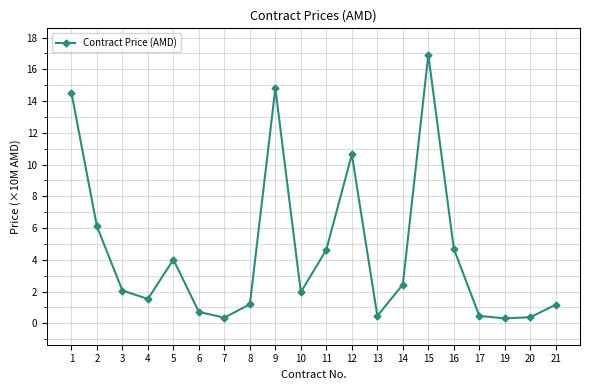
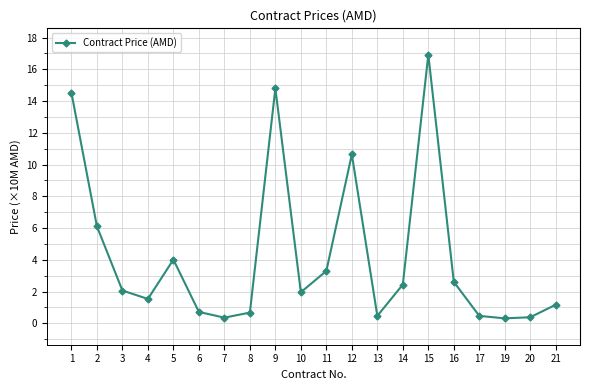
  {
    "1": 14.5,
    "2": 6.1,
    "3": 2.1,
    "4": 1.5,
    "5": 4.0,
    "6": 0.7,
    "7": 0.4,
-   "8": 1.2,
+   "8": 0.7,
    "9": 14.8,
    "10": 2.0,
-   "11": 4.6,
+   "11": 3.3,
    "12": 10.6,
    "13": 0.5,
    "14": 2.4,
    "15": 16.9,
-   "16": 4.7,
+   "16": 2.6,
    "17": 0.5,
    "19": 0.3,
    "20": 0.4,
    "21": 1.2
  }
